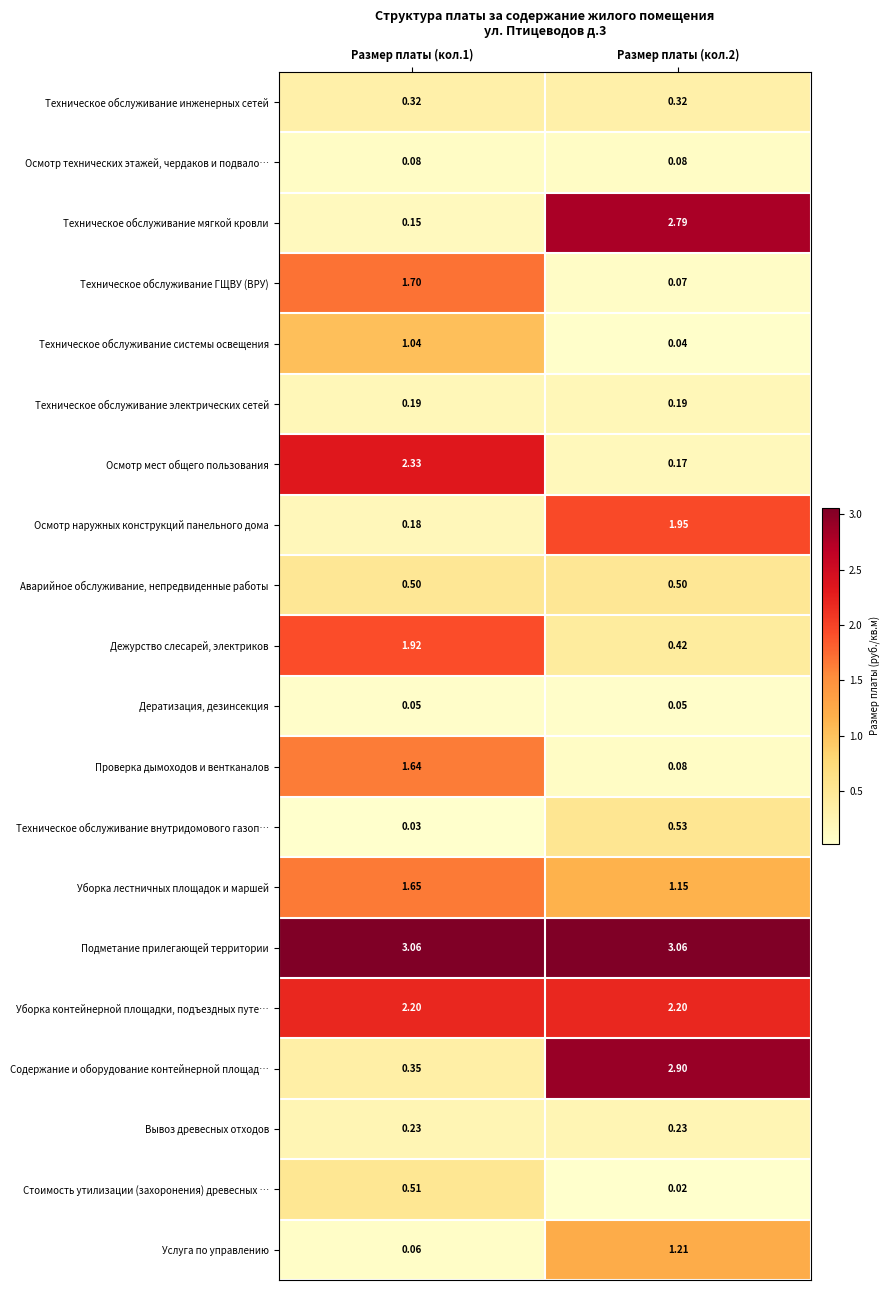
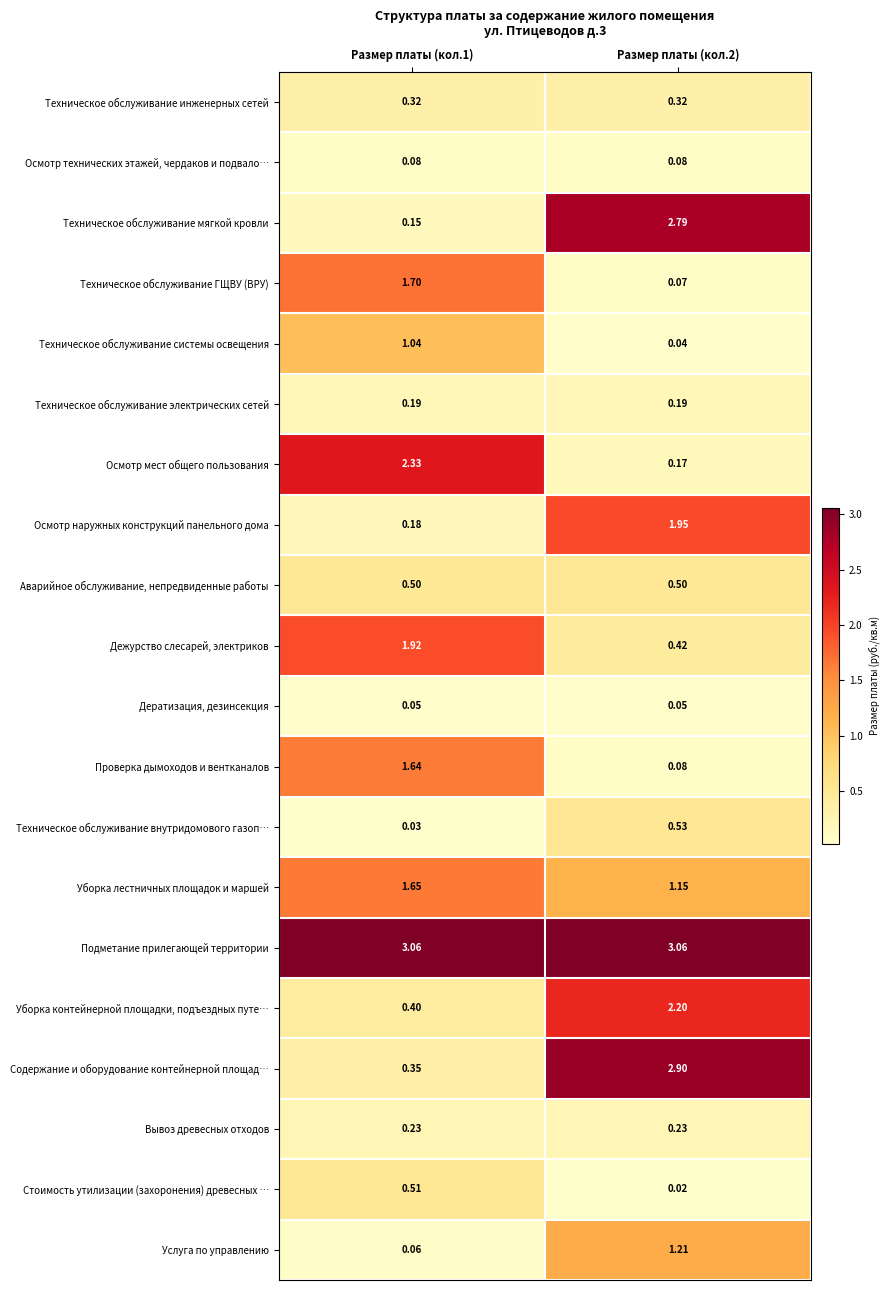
  {
    "Техническое обслуживание инженерных сетей": {
      "Размер платы (кол.1)": 0.32,
      "Размер платы (кол.2)": 0.32
    },
    "Осмотр технических этажей, чердаков и подвало…": {
      "Размер платы (кол.1)": 0.08,
      "Размер платы (кол.2)": 0.08
    },
    "Техническое обслуживание мягкой кровли": {
      "Размер платы (кол.1)": 0.15,
      "Размер платы (кол.2)": 2.79
    },
    "Техническое обслуживание ГЩВУ (ВРУ)": {
      "Размер платы (кол.1)": 1.70,
      "Размер платы (кол.2)": 0.07
    },
    "Техническое обслуживание системы освещения": {
      "Размер платы (кол.1)": 1.04,
      "Размер платы (кол.2)": 0.04
    },
    "Техническое обслуживание электрических сетей": {
      "Размер платы (кол.1)": 0.19,
      "Размер платы (кол.2)": 0.19
    },
    "Осмотр мест общего пользования": {
      "Размер платы (кол.1)": 2.33,
      "Размер платы (кол.2)": 0.17
    },
    "Осмотр наружных конструкций панельного дома": {
      "Размер платы (кол.1)": 0.18,
      "Размер платы (кол.2)": 1.95
    },
    "Аварийное обслуживание, непредвиденные работы": {
      "Размер платы (кол.1)": 0.50,
      "Размер платы (кол.2)": 0.50
    },
    "Дежурство слесарей, электриков": {
      "Размер платы (кол.1)": 1.92,
      "Размер платы (кол.2)": 0.42
    },
    "Дератизация, дезинсекция": {
      "Размер платы (кол.1)": 0.05,
      "Размер платы (кол.2)": 0.05
    },
    "Проверка дымоходов и вентканалов": {
      "Размер платы (кол.1)": 1.64,
      "Размер платы (кол.2)": 0.08
    },
    "Техническое обслуживание внутридомового газоп…": {
      "Размер платы (кол.1)": 0.03,
      "Размер платы (кол.2)": 0.53
    },
    "Уборка лестничных площадок и маршей": {
      "Размер платы (кол.1)": 1.65,
      "Размер платы (кол.2)": 1.15
    },
    "Подметание прилегающей территории": {
      "Размер платы (кол.1)": 3.06,
      "Размер платы (кол.2)": 3.06
    },
    "Уборка контейнерной площадки, подъездных путе…": {
-     "Размер платы (кол.1)": 2.20,
+     "Размер платы (кол.1)": 0.40,
      "Размер платы (кол.2)": 2.20
    },
    "Содержание и оборудование контейнерной площад…": {
      "Размер платы (кол.1)": 0.35,
      "Размер платы (кол.2)": 2.90
    },
    "Вывоз древесных отходов": {
      "Размер платы (кол.1)": 0.23,
      "Размер платы (кол.2)": 0.23
    },
    "Стоимость утилизации (захоронения) древесных …": {
      "Размер платы (кол.1)": 0.51,
      "Размер платы (кол.2)": 0.02
    },
    "Услуга по управлению": {
      "Размер платы (кол.1)": 0.06,
      "Размер платы (кол.2)": 1.21
    }
  }
